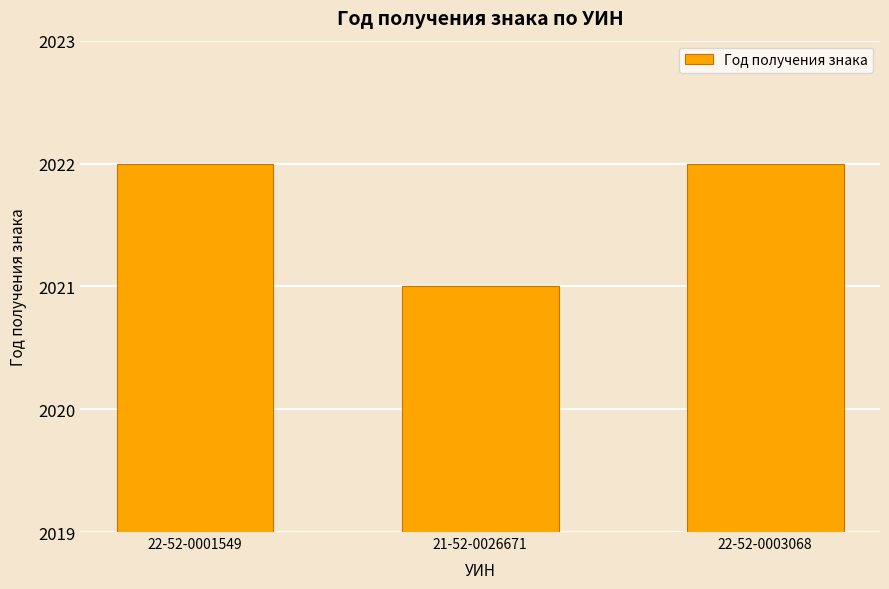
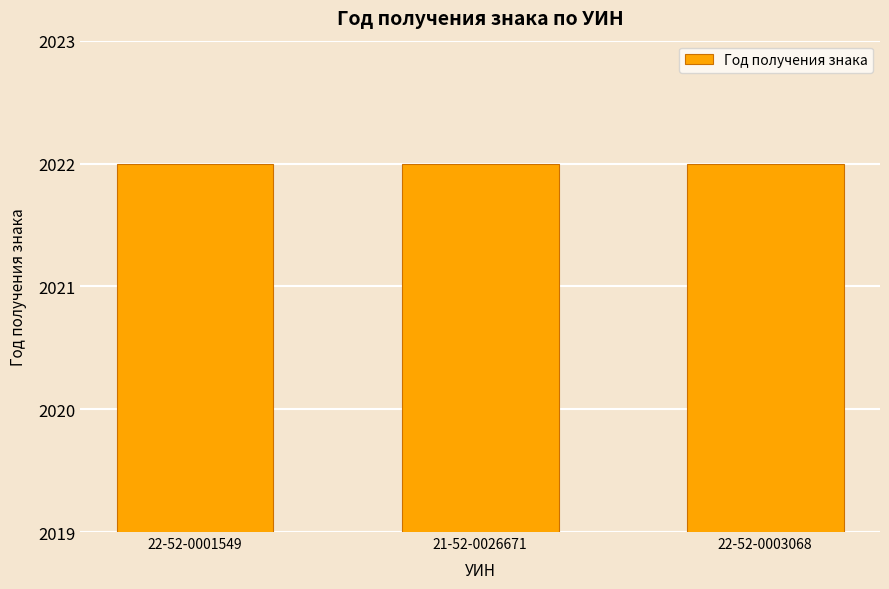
  {
    "22-52-0001549": 2022,
-   "21-52-0026671": 2021,
+   "21-52-0026671": 2022,
    "22-52-0003068": 2022
  }
